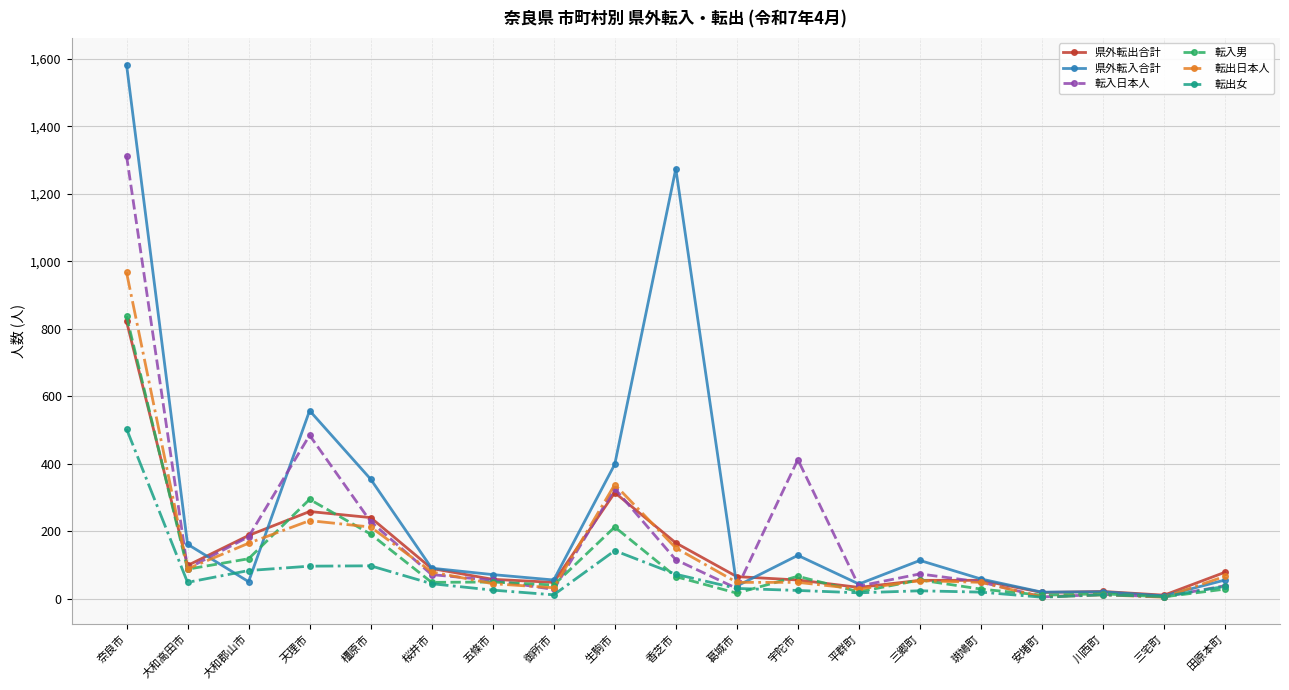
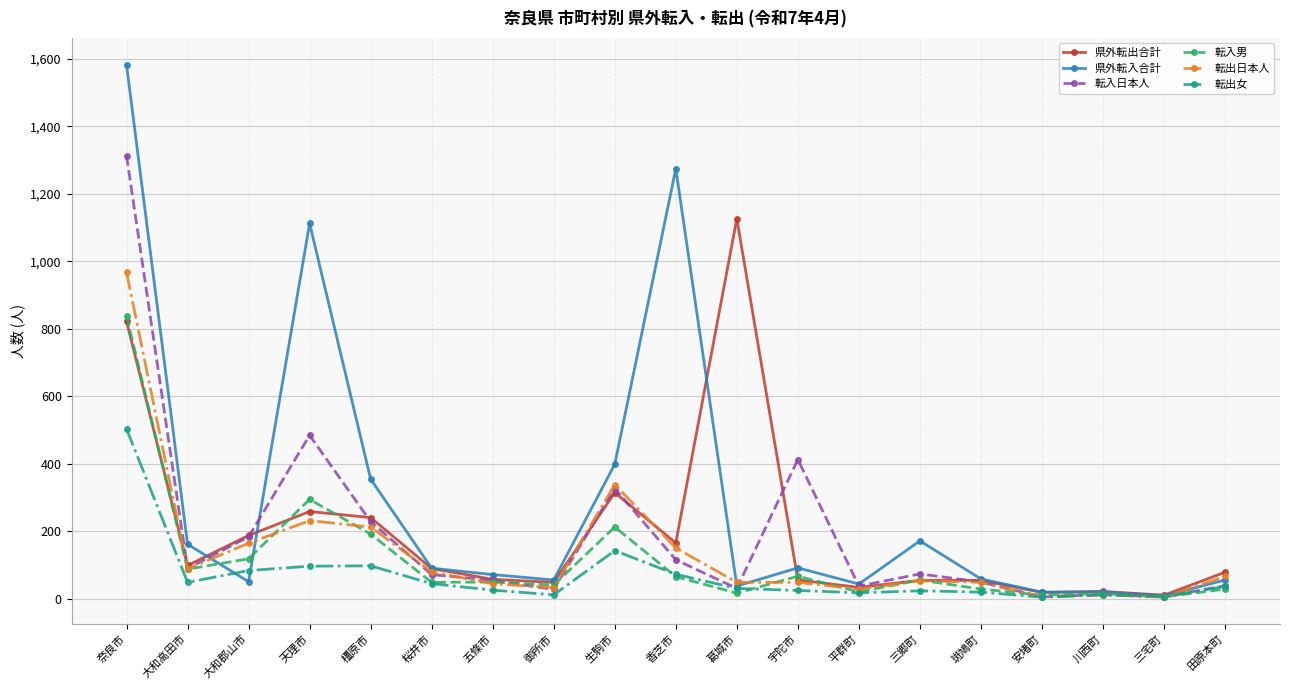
  {
    "県外転出合計": {
      "奈良市": "820",
      "大和高田市": "100",
      "天理市": "260",
      "橿原市": "240",
      "生駒市": "310",
      "香芝市": "170",
-     "葛城市": "70",
+     "葛城市": "1,130",
      "田原本町": "80"
    },
    "県外転入合計": {
      "奈良市": "1,580",
      "大和高田市": "160",
      "大和郡山市": "50",
-     "天理市": "560",
+     "天理市": "1,110",
      "橿原市": "350",
      "五條市": "70",
      "生駒市": "400",
      "香芝市": "1,270",
-     "宇陀市": "130",
-     "三郷町": "110",
+     "宇陀市": "90",
+     "三郷町": "170",
      "田原本町": "60"
    },
    "転入日本人": {
      "奈良市": "1,310",
      "天理市": "480",
      "橿原市": "230",
      "桜井市": "70",
      "生駒市": "330",
      "香芝市": "120",
      "宇陀市": "410",
      "三郷町": "70"
    },
    "転出日本人": {
      "奈良市": "970",
      "大和郡山市": "160",
      "天理市": "230",
      "橿原市": "210",
      "桜井市": "80",
      "生駒市": "340",
      "香芝市": "150",
      "葛城市": "50",
      "田原本町": "70"
    }
  }
